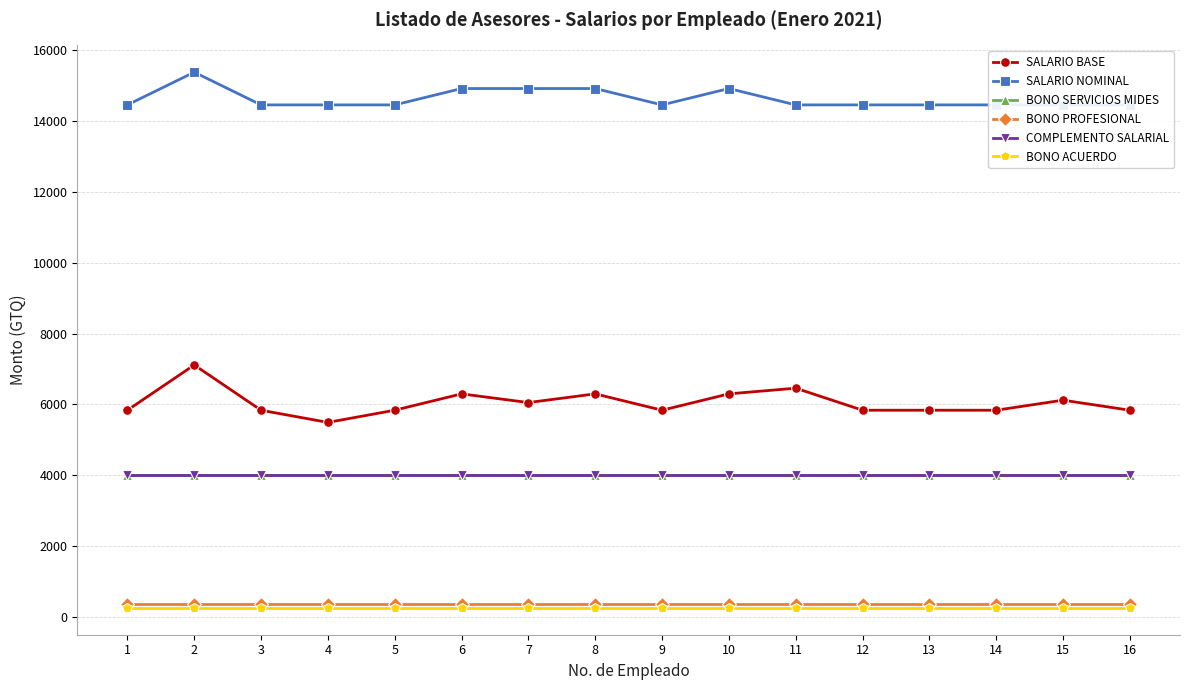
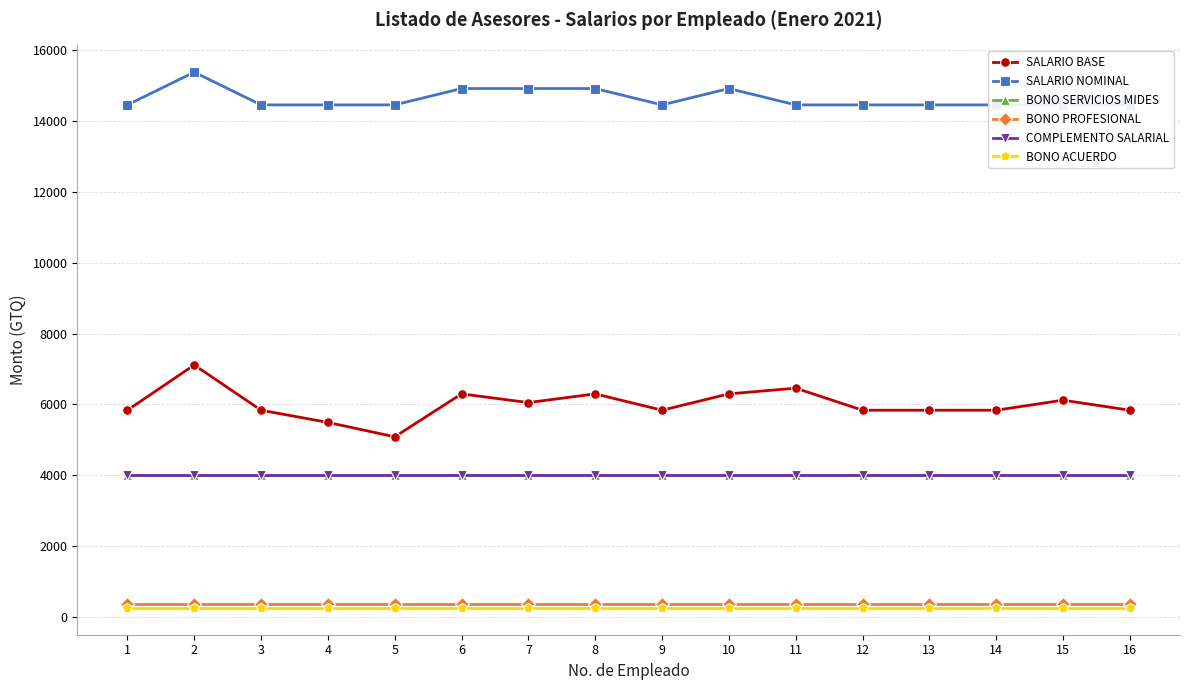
  {
    "SALARIO BASE": {
      "1": 5800,
      "2": 7100,
      "3": 5800,
      "4": 5500,
-     "5": 5800,
+     "5": 5100,
      "6": 6300,
      "7": 6100,
      "8": 6300,
      "9": 5800,
      "10": 6300,
      "11": 6500,
      "12": 5800,
      "13": 5800,
      "14": 5800,
      "15": 6100,
      "16": 5800
    },
    "SALARIO NOMINAL": {
      "1": 14500,
      "2": 15400,
      "3": 14500,
      "4": 14500,
      "5": 14500,
      "6": 14900,
      "7": 14900,
      "8": 14900,
      "9": 14500,
      "10": 14900,
      "11": 14500,
      "12": 14500,
      "13": 14500
    },
    "COMPLEMENTO SALARIAL": {
      "1": 4000,
      "2": 4000,
      "3": 4000,
      "4": 4000,
      "5": 4000,
      "6": 4000,
      "7": 4000,
      "8": 4000,
      "9": 4000,
      "10": 4000,
      "11": 4000,
      "12": 4000,
      "13": 4000,
      "14": 4000,
      "15": 4000,
      "16": 4000
    },
    "BONO PROFESIONAL": {
      "1": 400,
      "2": 400,
      "3": 400,
      "4": 400,
      "5": 400,
      "6": 400,
      "7": 400,
      "8": 400,
      "9": 400,
      "10": 400,
      "11": 400,
      "12": 400,
      "13": 400,
      "14": 400,
      "15": 400,
      "16": 400
    },
    "BONO ACUERDO": {
      "1": 300,
      "2": 300,
      "3": 300,
      "4": 300,
      "5": 300,
      "6": 300,
      "7": 300,
      "8": 300,
      "9": 300,
      "10": 300,
      "11": 300,
      "12": 300,
      "13": 300,
      "14": 300,
      "15": 300,
      "16": 300
    }
  }
